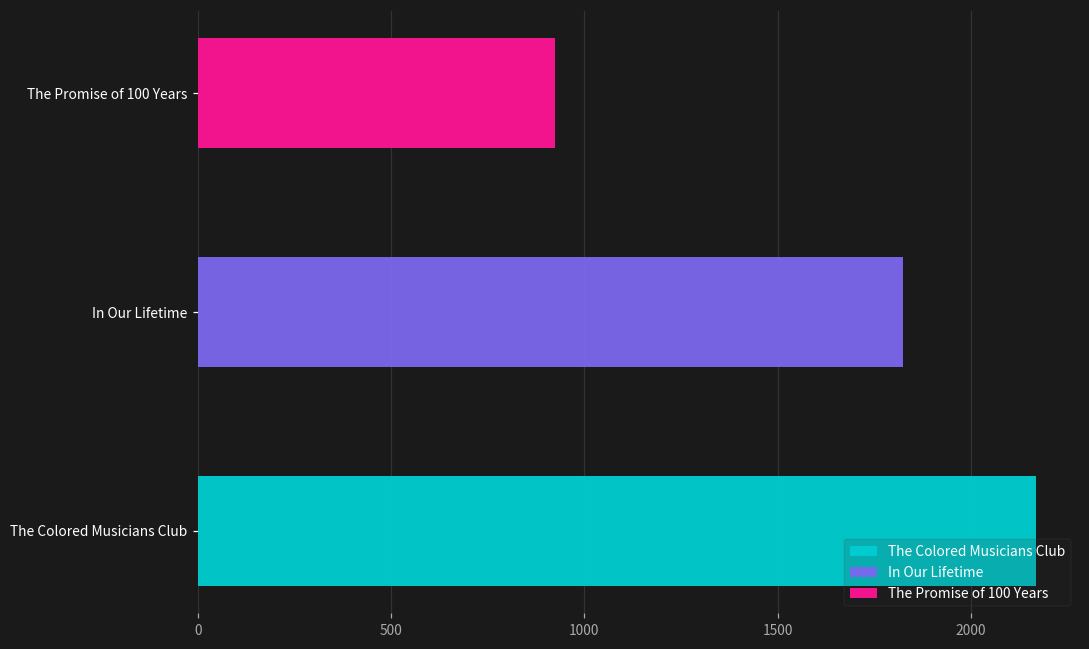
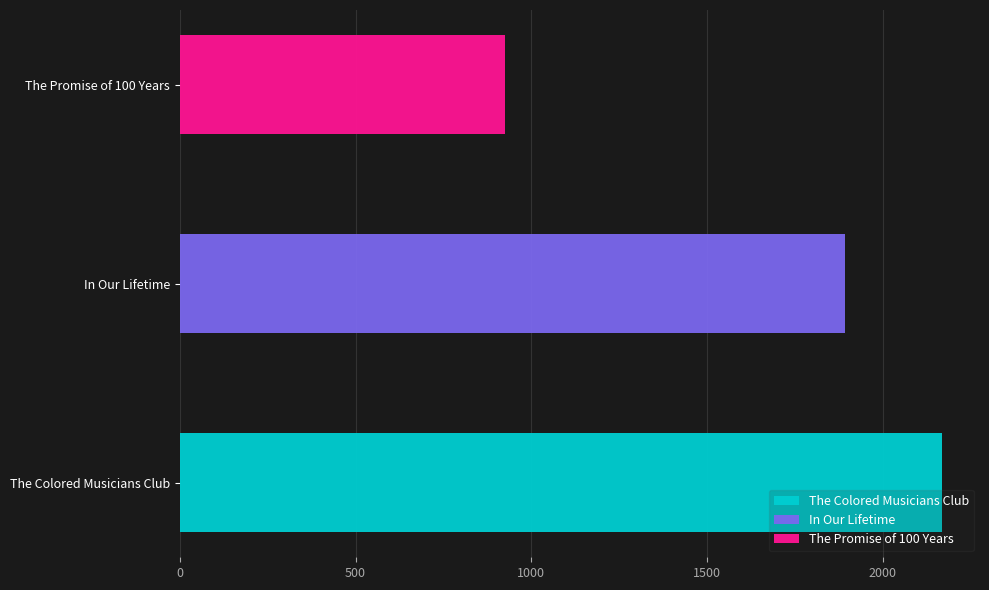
  {
    "The Promise of 100 Years": 930,
-   "In Our Lifetime": 1820,
+   "In Our Lifetime": 1890,
    "The Colored Musicians Club": 2170
  }
